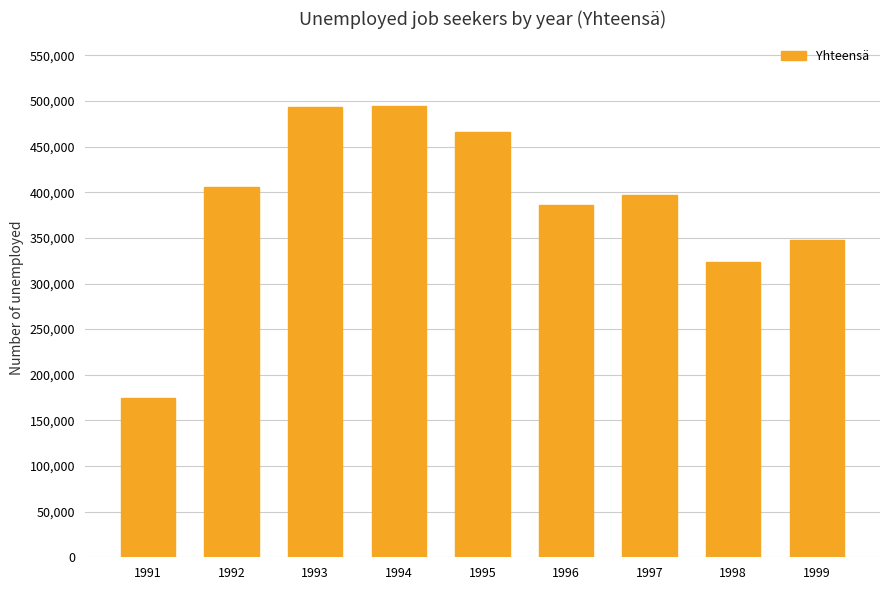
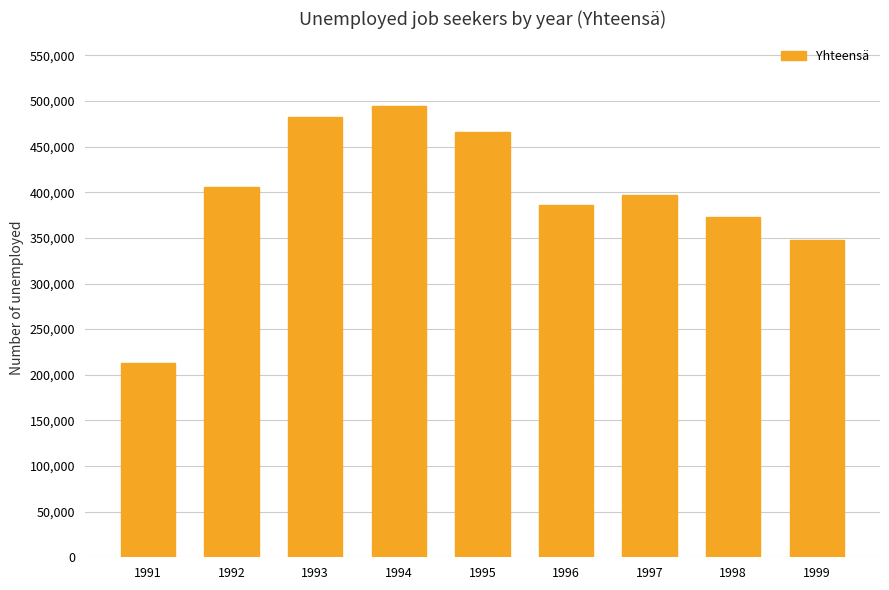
  {
-   "1991": "170,000",
+   "1991": "210,000",
    "1992": "410,000",
-   "1993": "490,000",
+   "1993": "480,000",
    "1994": "490,000",
    "1995": "470,000",
    "1996": "390,000",
    "1997": "400,000",
-   "1998": "320,000",
+   "1998": "370,000",
    "1999": "350,000"
  }
